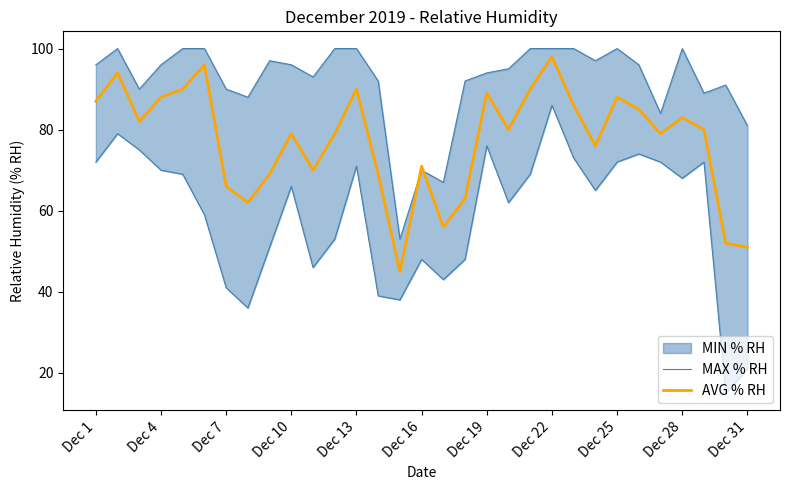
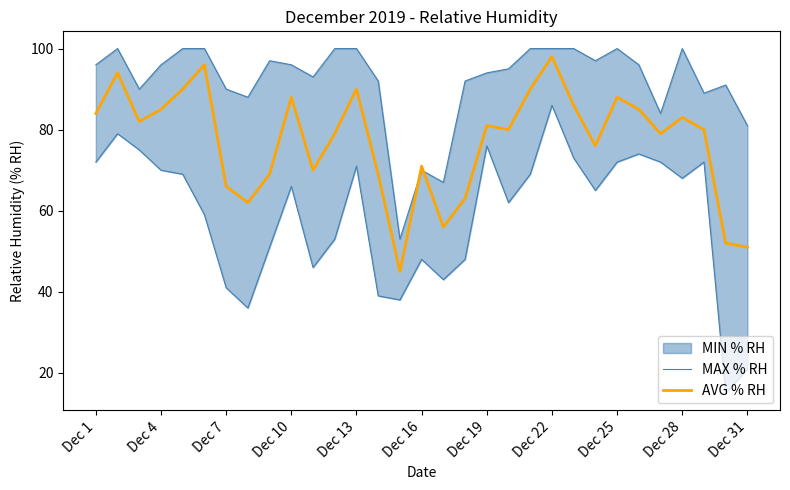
  {
    "AVG % RH": {
-     "Dec 1": 87,
-     "Dec 4": 88,
+     "Dec 1": 84,
+     "Dec 4": 85,
      "Dec 7": 66,
-     "Dec 10": 79,
+     "Dec 10": 88,
      "Dec 13": 90,
      "Dec 16": 71,
-     "Dec 19": 89,
+     "Dec 19": 81,
      "Dec 22": 98,
      "Dec 25": 88,
      "Dec 28": 83,
      "Dec 31": 51
    }
  }
